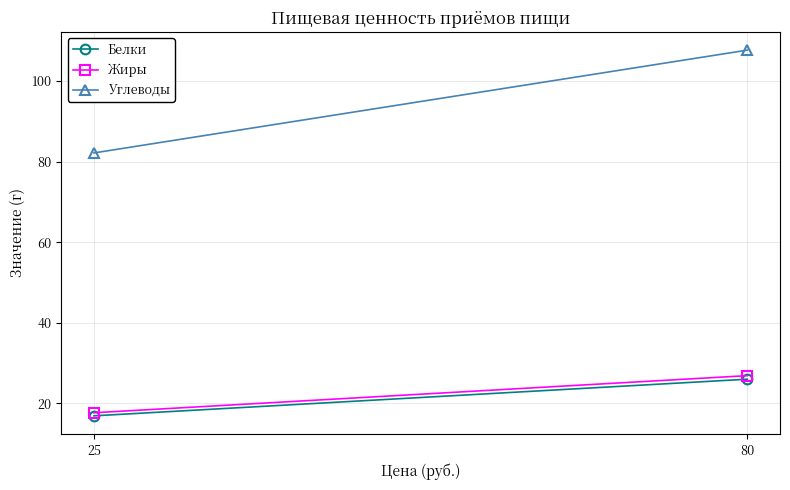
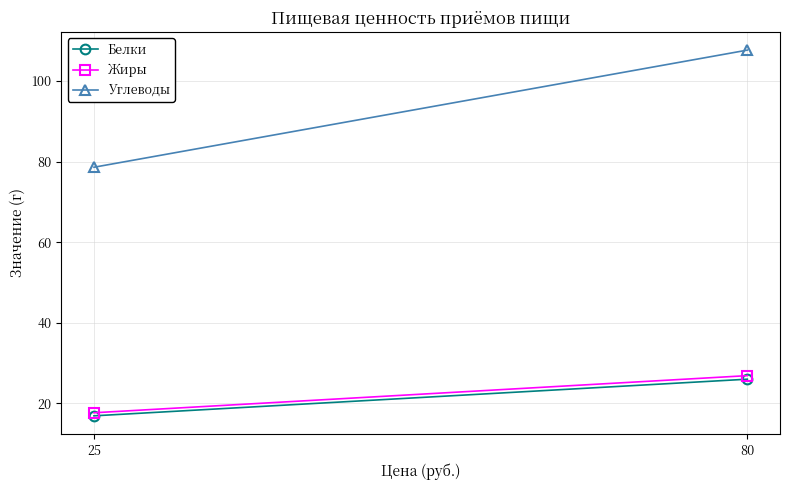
  {
    "Белки": {
      "25": 17,
      "80": 26
    },
    "Жиры": {
      "25": 18,
      "80": 27
    },
    "Углеводы": {
-     "25": 82,
+     "25": 79,
      "80": 108
    }
  }
